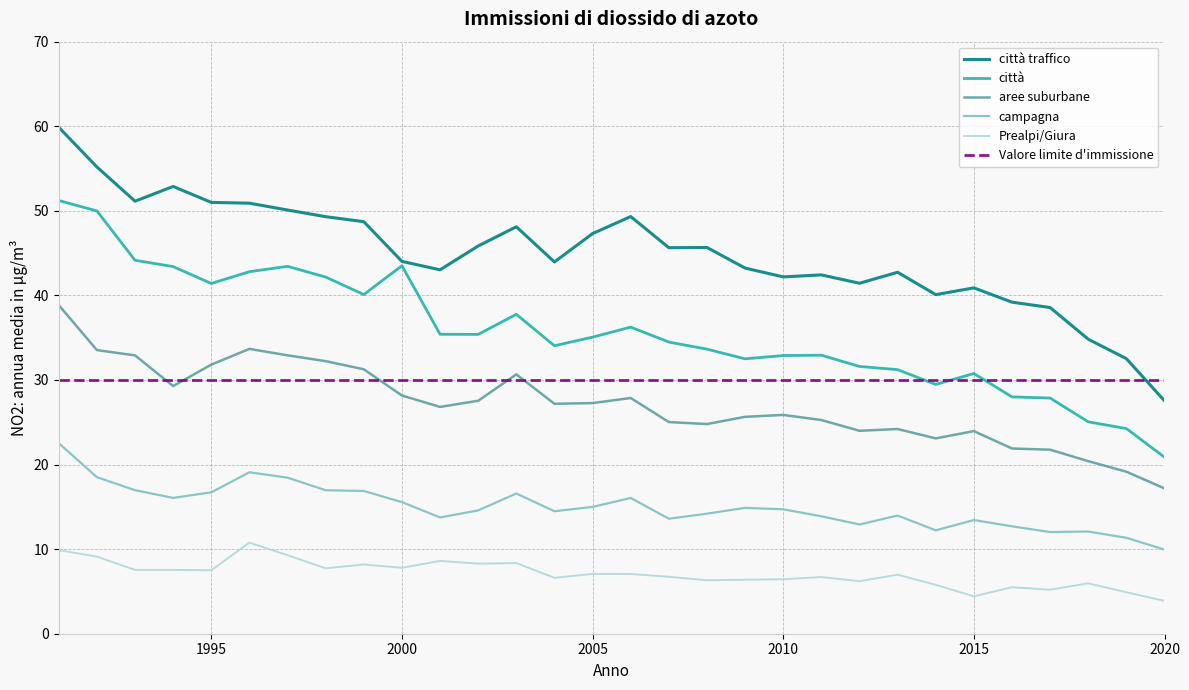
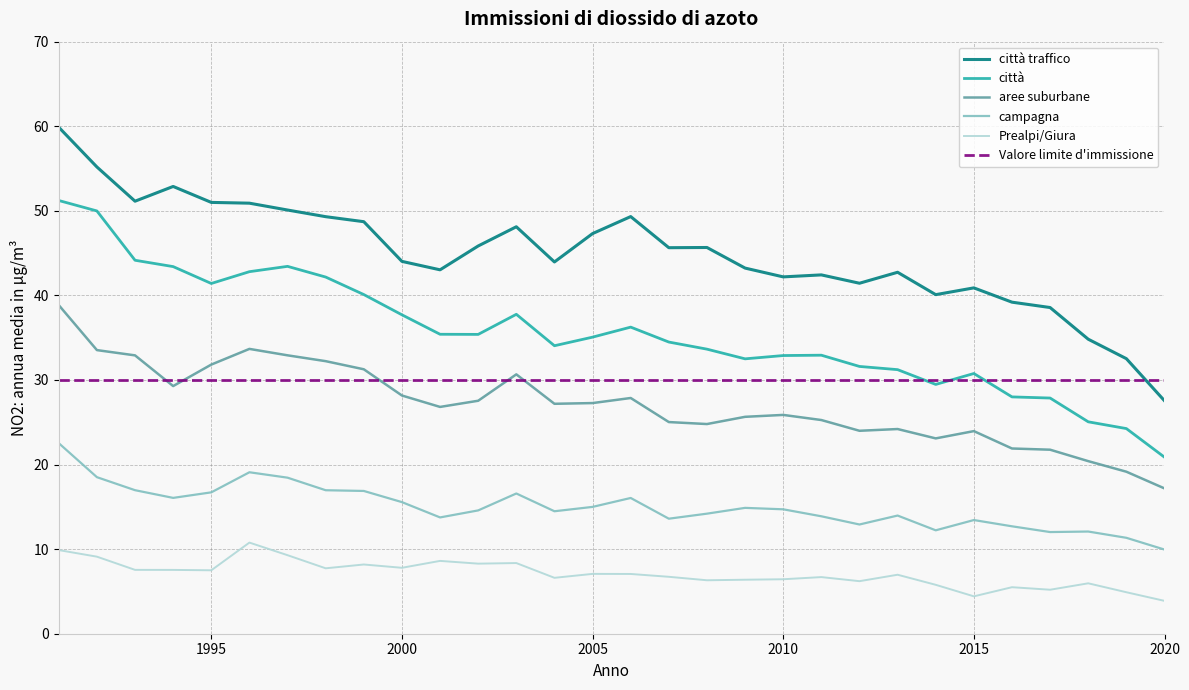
  {
    "città traffico": {
      "1995": 51,
      "2000": 44,
      "2005": 47,
      "2010": 42,
      "2015": 41,
      "2020": 28
    },
    "città": {
      "1995": 41,
-     "2000": 44,
+     "2000": 38,
      "2005": 35,
      "2010": 33,
      "2015": 31,
      "2020": 21
    },
    "Prealpi/Giura": {
      "1995": 8,
      "2000": 8,
      "2005": 7,
      "2010": 6,
      "2015": 4,
      "2020": 4
    },
    "Valore limite d'immissione": {
      "1995": 30,
      "2000": 30,
      "2005": 30,
      "2010": 30,
      "2015": 30,
      "2020": 30
    }
  }
